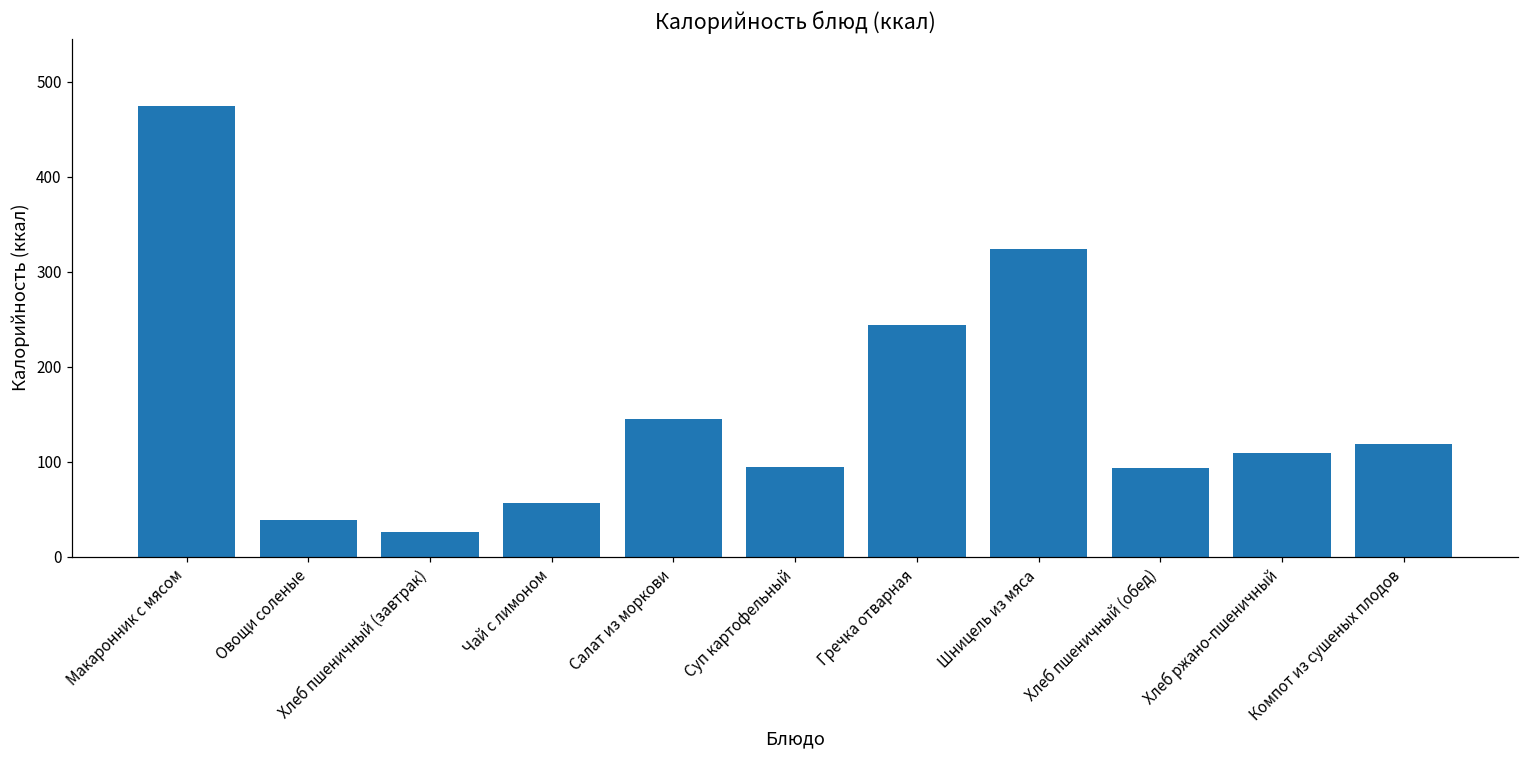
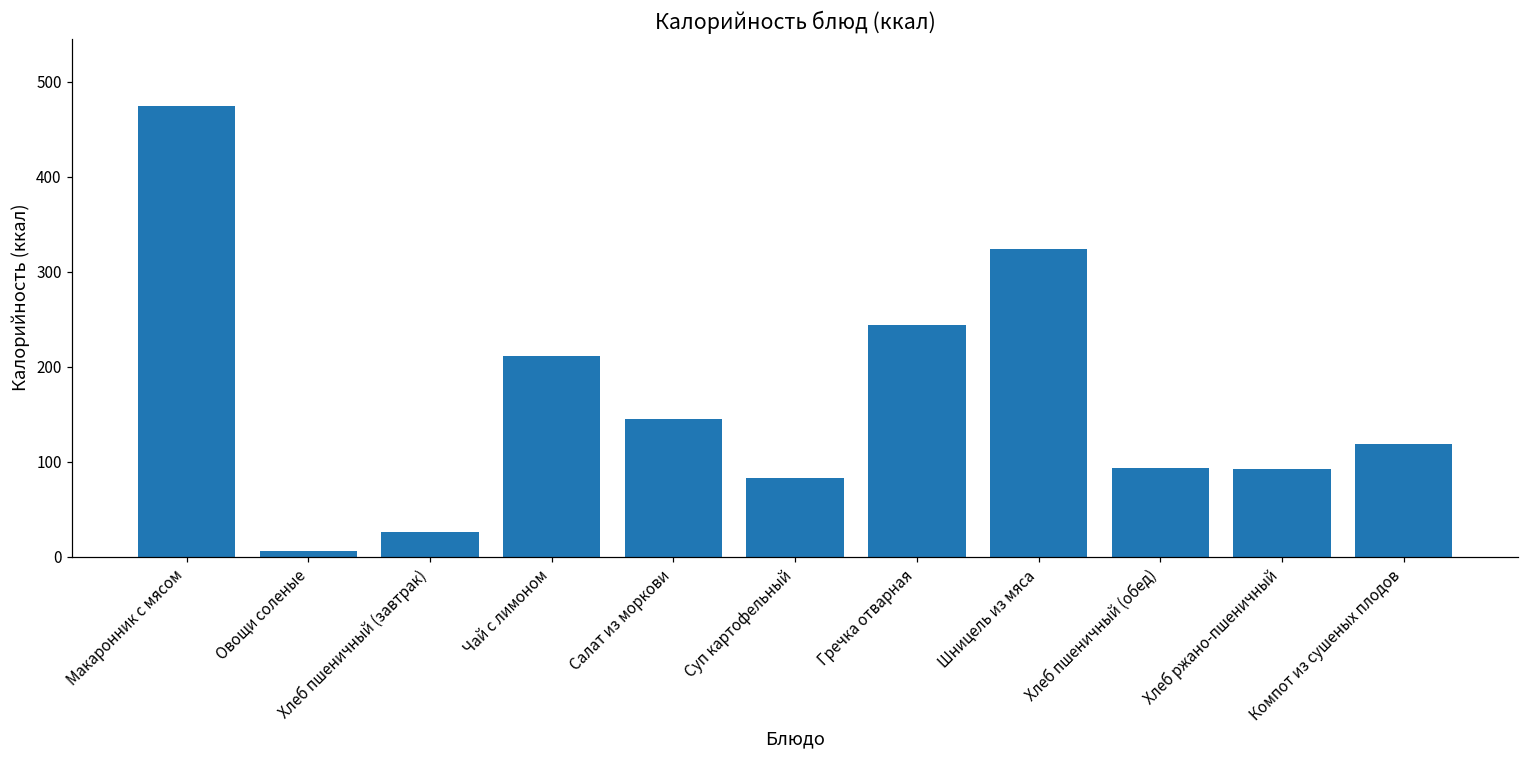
  {
    "Макаронник с мясом": 470,
-   "Овощи соленые": 40,
+   "Овощи соленые": 10,
    "Хлеб пшеничный (завтрак)": 30,
-   "Чай с лимоном": 60,
+   "Чай с лимоном": 210,
    "Салат из моркови": 140,
-   "Суп картофельный": 90,
+   "Суп картофельный": 80,
    "Гречка отварная": 240,
    "Шницель из мяса": 320,
    "Хлеб пшеничный (обед)": 90,
-   "Хлеб ржано-пшеничный": 110,
+   "Хлеб ржано-пшеничный": 90,
    "Компот из сушеных плодов": 120
  }
